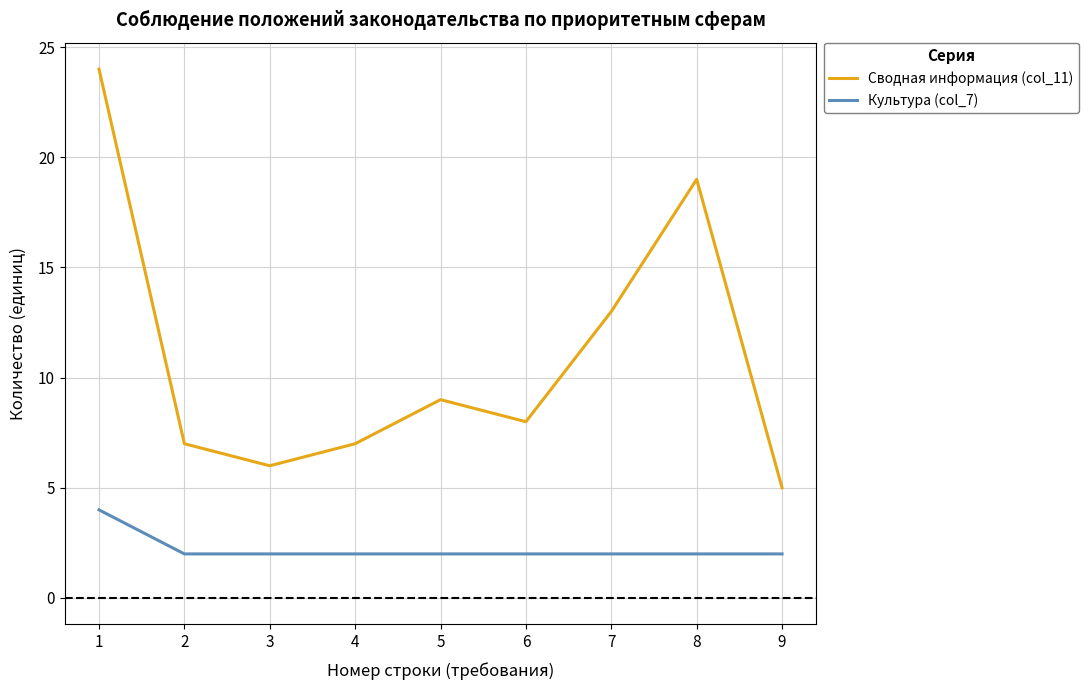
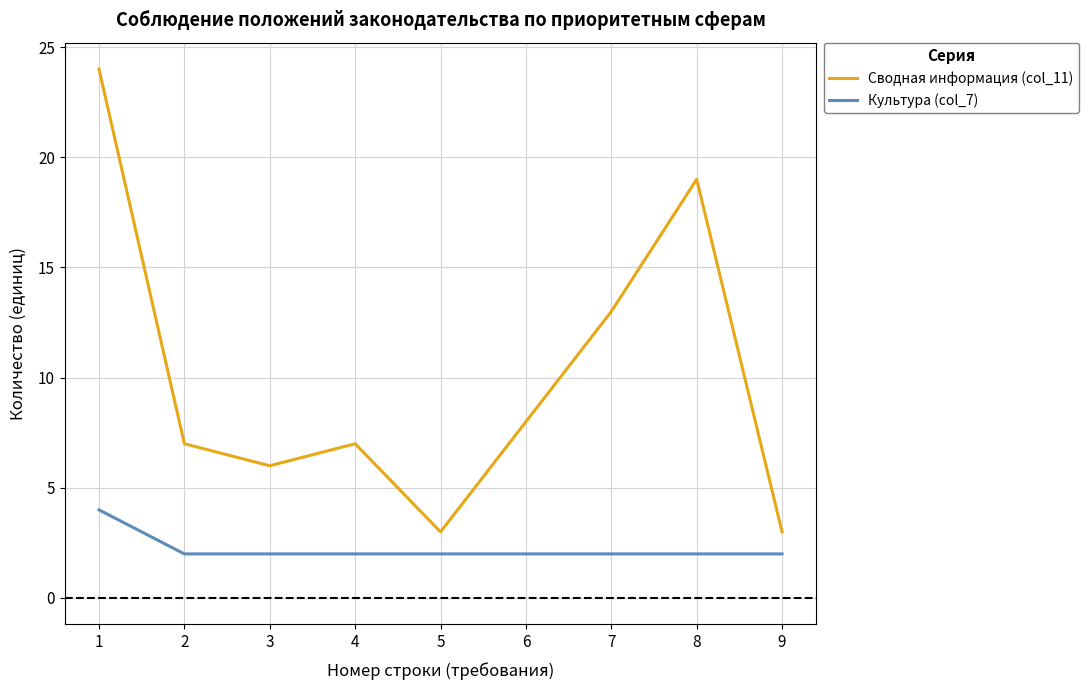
  {
    "Сводная информация (col_11)": {
      "1": 24,
      "2": 7,
      "3": 6,
      "4": 7,
-     "5": 9,
+     "5": 3,
      "6": 8,
      "7": 13,
      "8": 19,
-     "9": 5
+     "9": 3
    },
    "Культура (col_7)": {
      "1": 4,
      "2": 2,
      "3": 2,
      "4": 2,
      "5": 2,
      "6": 2,
      "7": 2,
      "8": 2,
      "9": 2
    }
  }
